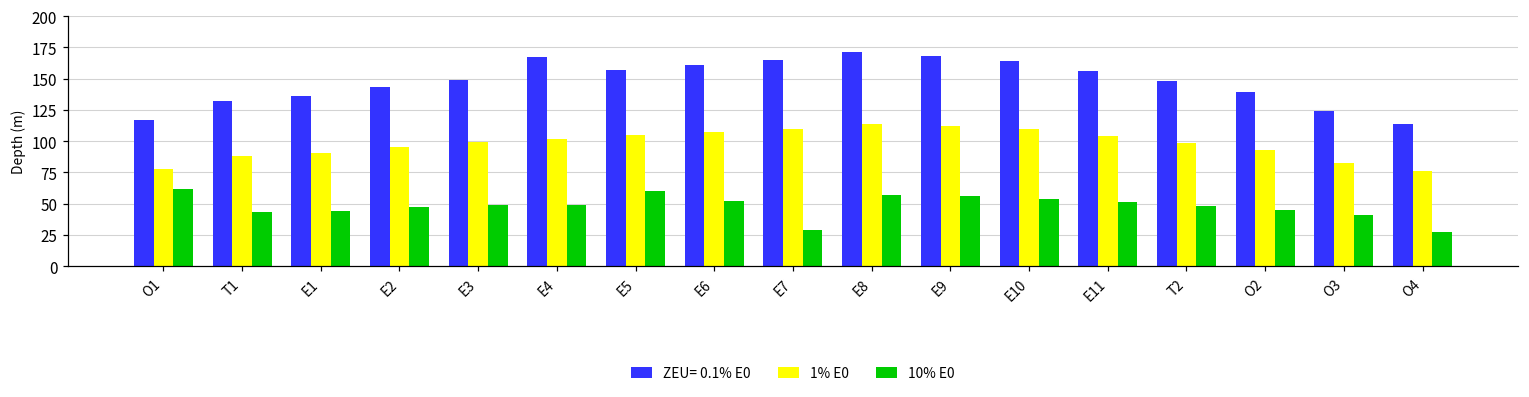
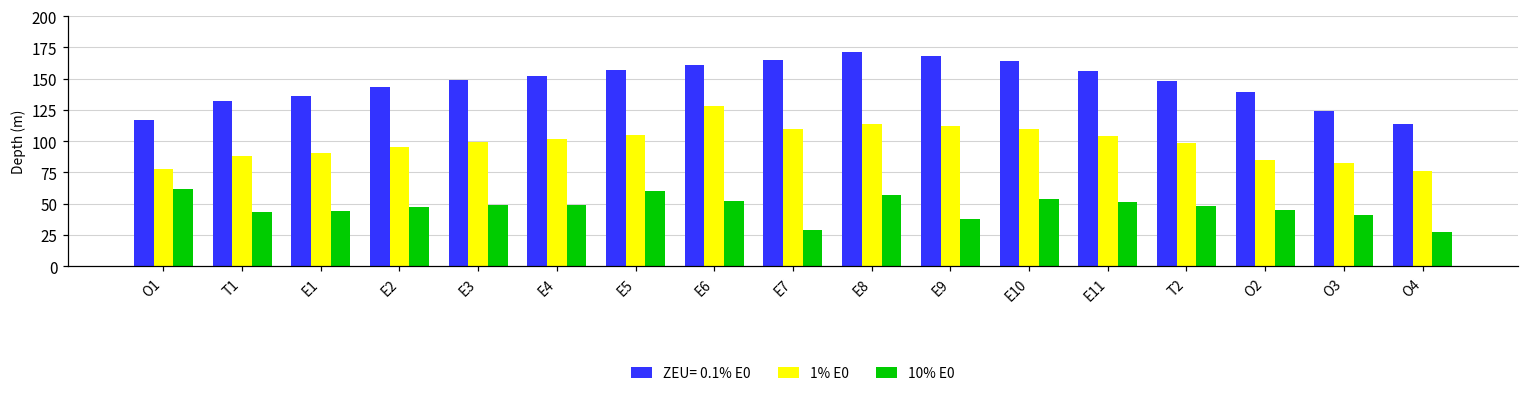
  {
    "ZEU= 0.1% E0": {
      "O1": 117,
      "T1": 132,
      "E1": 136,
      "E2": 143,
      "E3": 149,
-     "E4": 167,
+     "E4": 152,
      "E5": 157,
      "E6": 161,
      "E7": 165,
      "E8": 171,
      "E9": 168,
      "E10": 164,
      "E11": 156,
      "T2": 148,
      "O2": 139,
      "O3": 124,
      "O4": 114
    },
    "1% E0": {
      "O1": 78,
      "T1": 88,
      "E1": 91,
      "E2": 95,
      "E3": 99,
      "E4": 101,
      "E5": 105,
-     "E6": 107,
+     "E6": 128,
      "E7": 110,
      "E8": 114,
      "E9": 112,
      "E10": 109,
      "E11": 104,
      "T2": 99,
-     "O2": 93,
+     "O2": 85,
      "O3": 83,
      "O4": 76
    },
    "10% E0": {
      "O1": 62,
      "T1": 43,
      "E1": 44,
      "E2": 47,
      "E3": 49,
      "E4": 49,
      "E5": 60,
      "E6": 52,
      "E7": 29,
      "E8": 57,
-     "E9": 56,
+     "E9": 38,
      "E10": 54,
      "E11": 51,
      "T2": 48,
      "O2": 45,
      "O3": 41,
      "O4": 27
    }
  }
